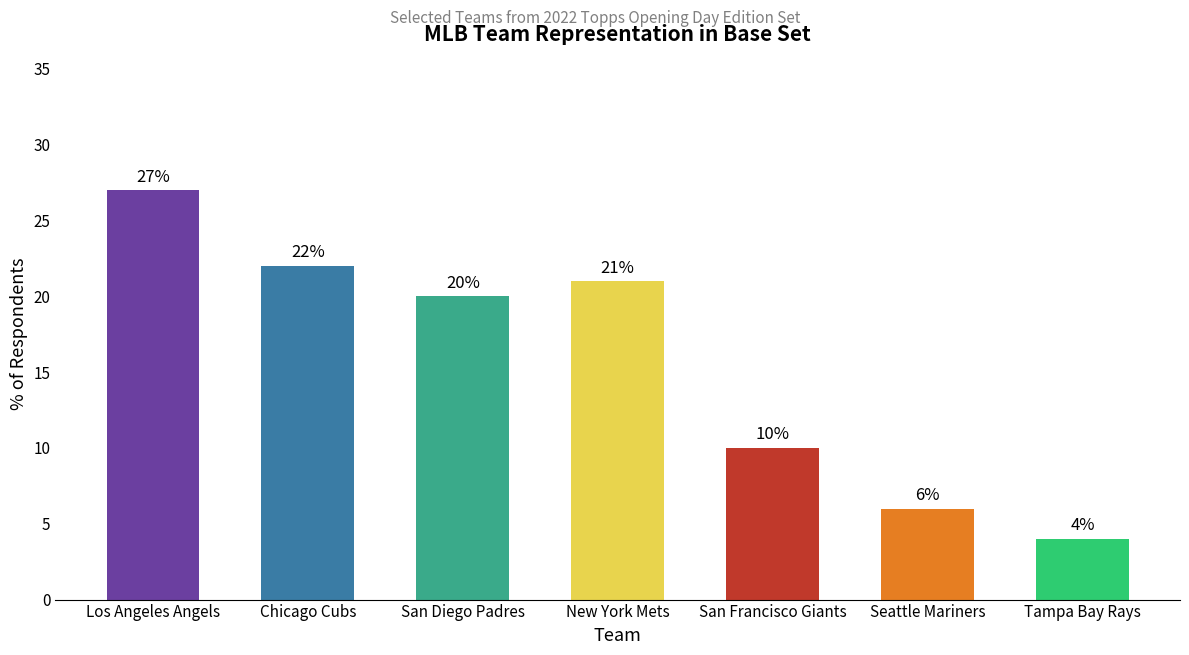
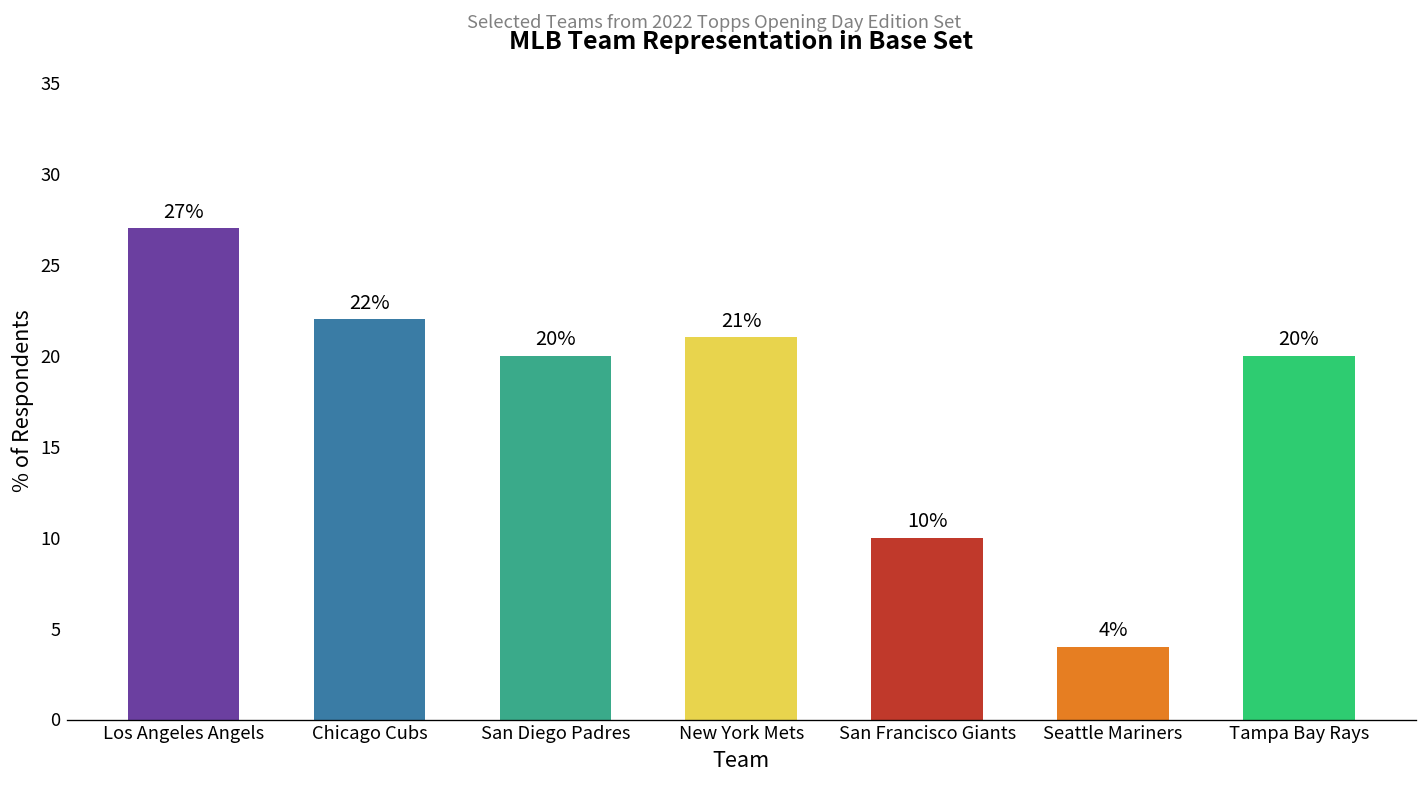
  {
    "Los Angeles Angels": "27%",
    "Chicago Cubs": "22%",
    "San Diego Padres": "20%",
    "New York Mets": "21%",
    "San Francisco Giants": "10%",
-   "Seattle Mariners": "6%",
-   "Tampa Bay Rays": "4%"
+   "Seattle Mariners": "4%",
+   "Tampa Bay Rays": "20%"
  }
